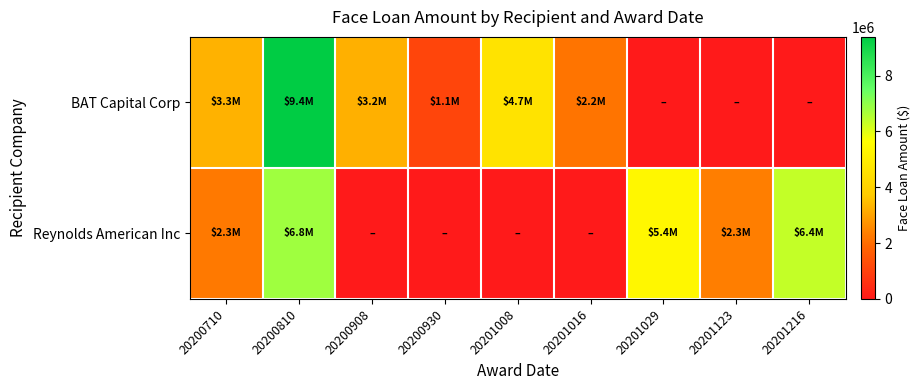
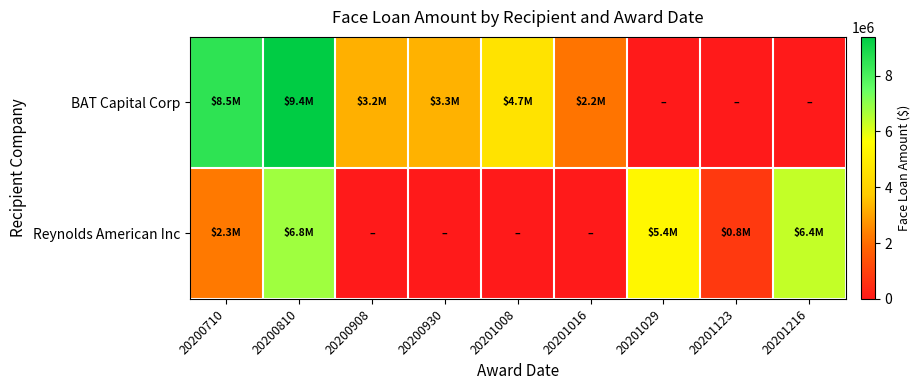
  {
    "BAT Capital Corp": {
-     "20200710": "$3.3M",
+     "20200710": "$8.5M",
      "20200810": "$9.4M",
      "20200908": "$3.2M",
-     "20200930": "$1.1M",
+     "20200930": "$3.3M",
      "20201008": "$4.7M",
      "20201016": "$2.2M"
    },
    "Reynolds American Inc": {
      "20200710": "$2.3M",
      "20200810": "$6.8M",
      "20201029": "$5.4M",
-     "20201123": "$2.3M",
+     "20201123": "$0.8M",
      "20201216": "$6.4M"
    }
  }
